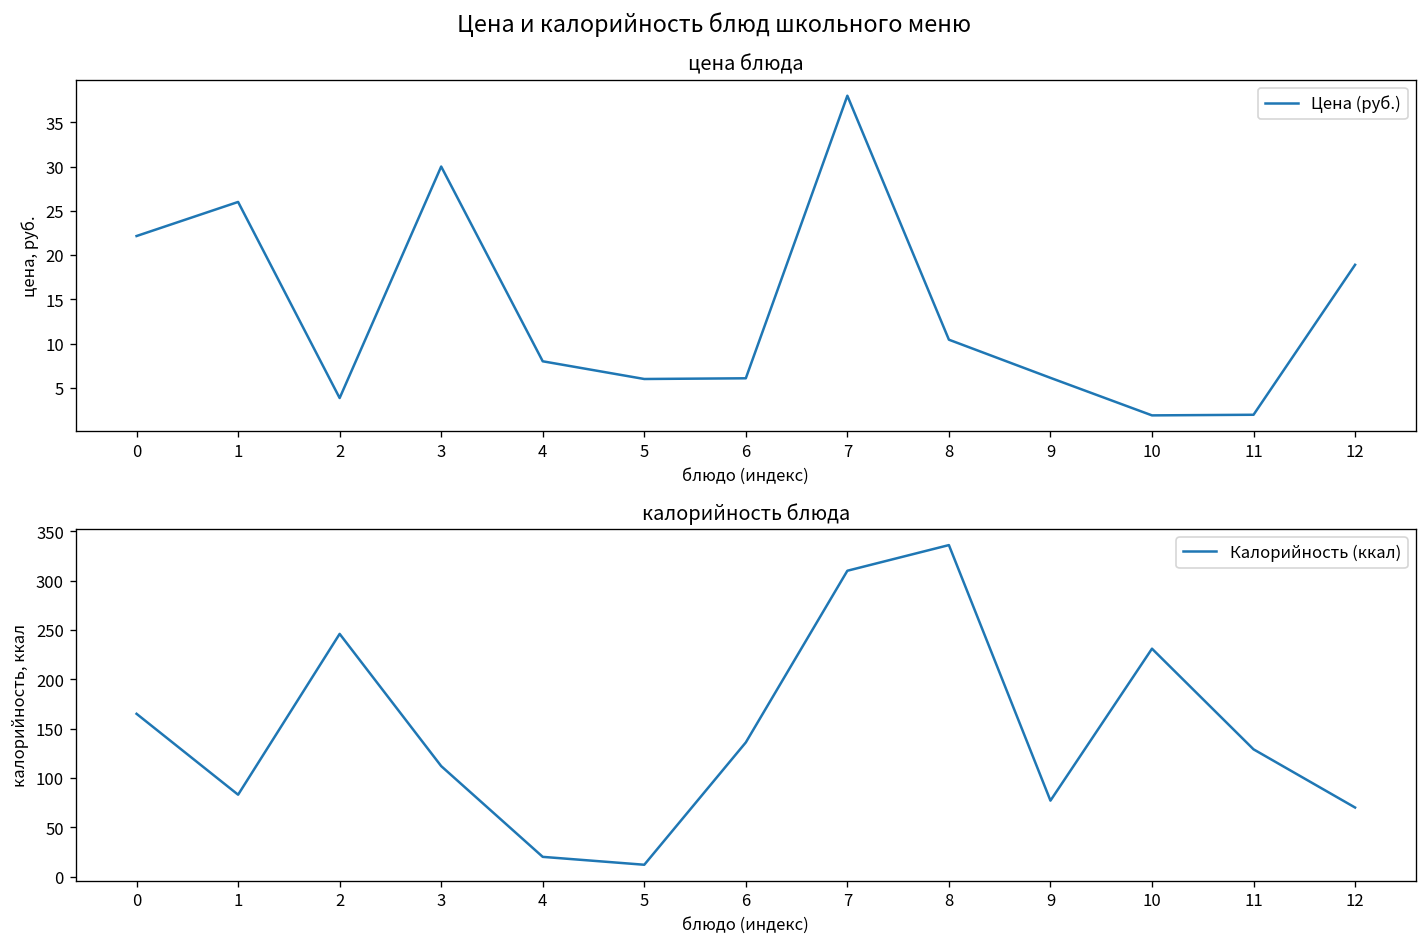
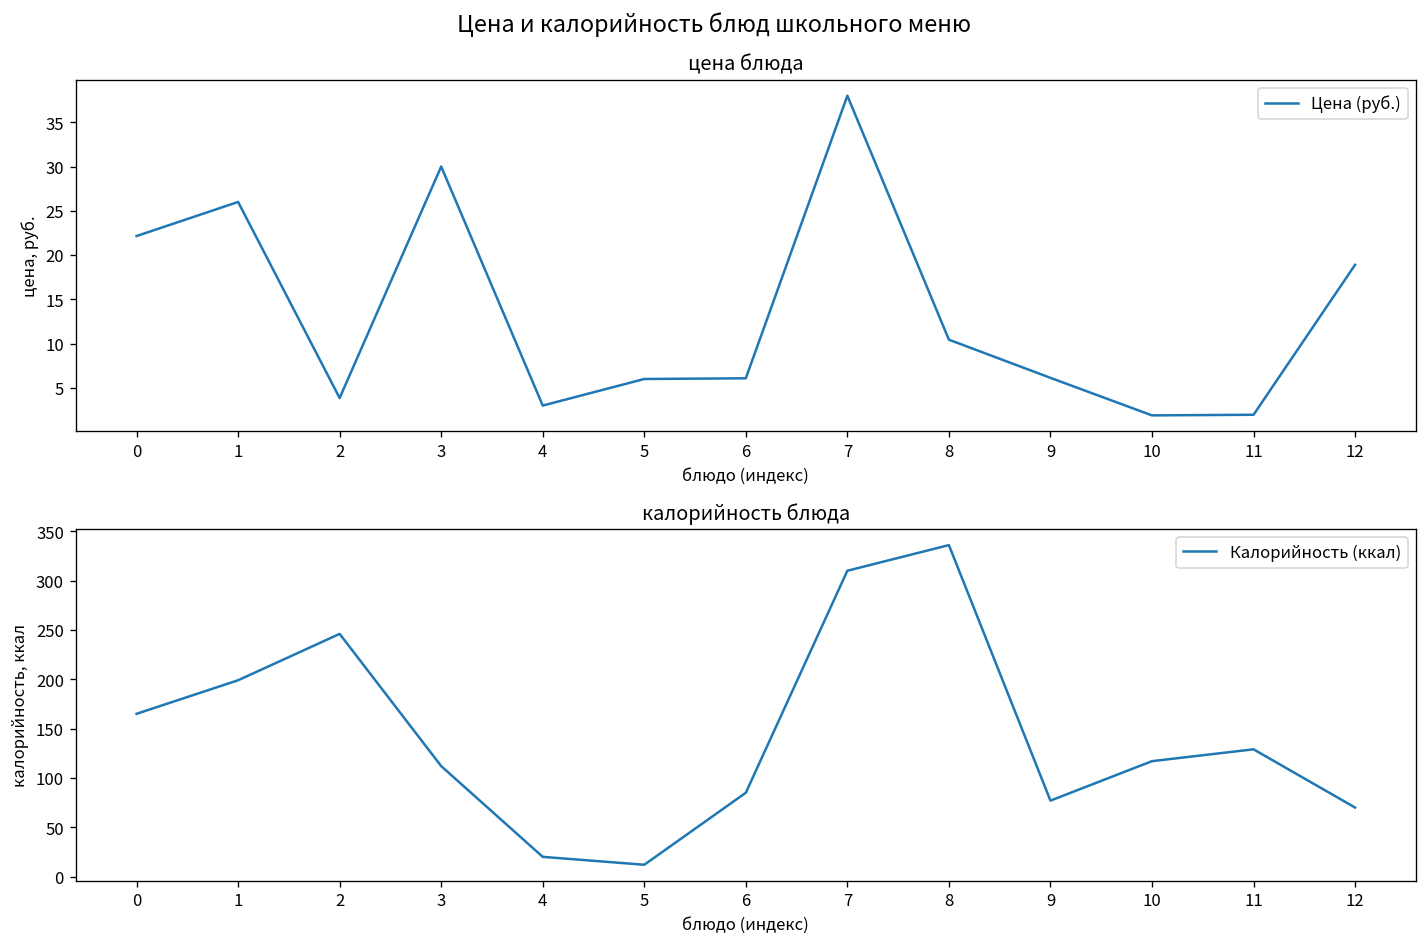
  {
    "цена блюда": {
      "0": 22,
      "1": 26,
      "2": 4,
      "3": 30,
-     "4": 8,
+     "4": 3,
      "5": 6,
      "6": 6,
      "7": 38,
      "8": 10,
      "9": 6,
      "10": 2,
      "11": 2,
      "12": 19
    },
    "калорийность блюда": {
      "0": 170,
-     "1": 80,
+     "1": 200,
      "2": 250,
      "3": 110,
      "4": 20,
      "5": 10,
-     "6": 140,
+     "6": 90,
      "7": 310,
      "8": 340,
      "9": 80,
-     "10": 230,
+     "10": 120,
      "11": 130,
      "12": 70
    }
  }
